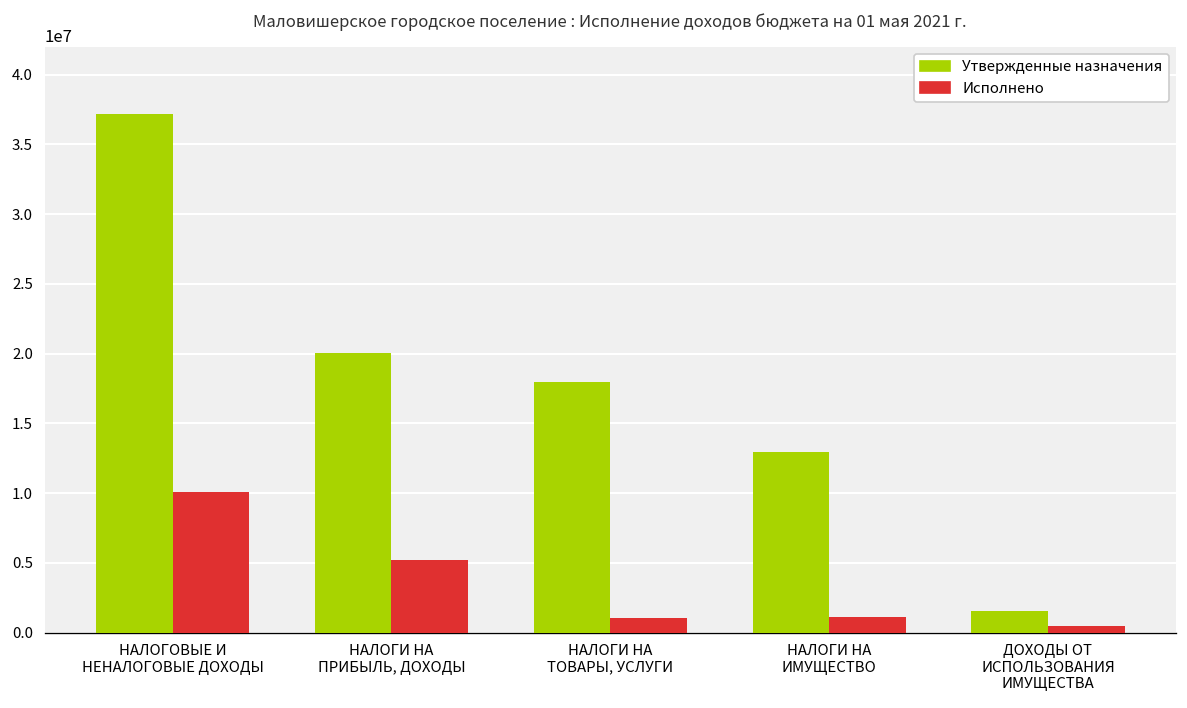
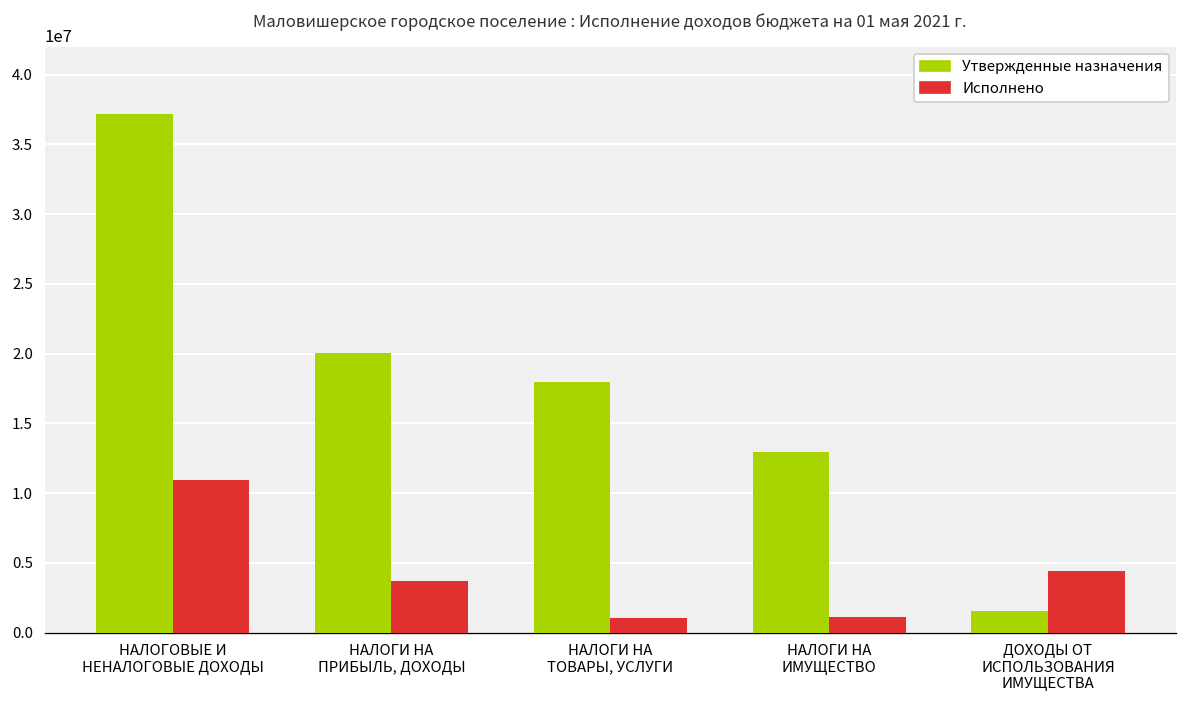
  {
    "Утвержденные назначения": {
      "НАЛОГОВЫЕ И НЕНАЛОГОВЫЕ ДОХОДЫ": 37100000,
      "НАЛОГИ НА ПРИБЫЛЬ, ДОХОДЫ": 20000000,
      "НАЛОГИ НА ТОВАРЫ, УСЛУГИ": 18000000,
      "НАЛОГИ НА ИМУЩЕСТВО": 12900000,
      "ДОХОДЫ ОТ ИСПОЛЬЗОВАНИЯ ИМУЩЕСТВА": 1600000
    },
    "Исполнено": {
-     "НАЛОГОВЫЕ И НЕНАЛОГОВЫЕ ДОХОДЫ": 10100000,
-     "НАЛОГИ НА ПРИБЫЛЬ, ДОХОДЫ": 5200000,
+     "НАЛОГОВЫЕ И НЕНАЛОГОВЫЕ ДОХОДЫ": 11000000,
+     "НАЛОГИ НА ПРИБЫЛЬ, ДОХОДЫ": 3700000,
      "НАЛОГИ НА ТОВАРЫ, УСЛУГИ": 1000000,
      "НАЛОГИ НА ИМУЩЕСТВО": 1100000,
-     "ДОХОДЫ ОТ ИСПОЛЬЗОВАНИЯ ИМУЩЕСТВА": 500000
+     "ДОХОДЫ ОТ ИСПОЛЬЗОВАНИЯ ИМУЩЕСТВА": 4400000
    }
  }
